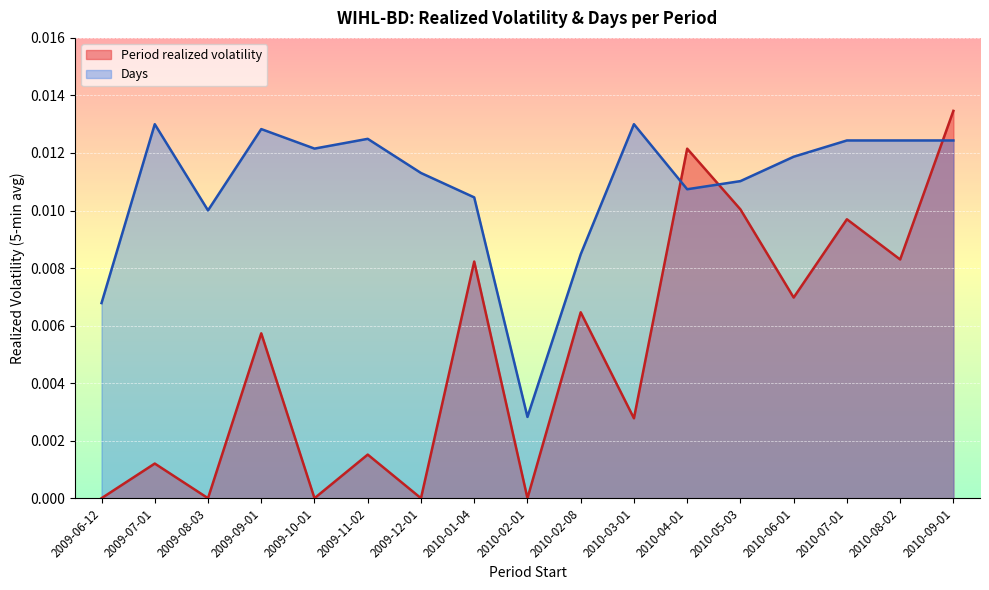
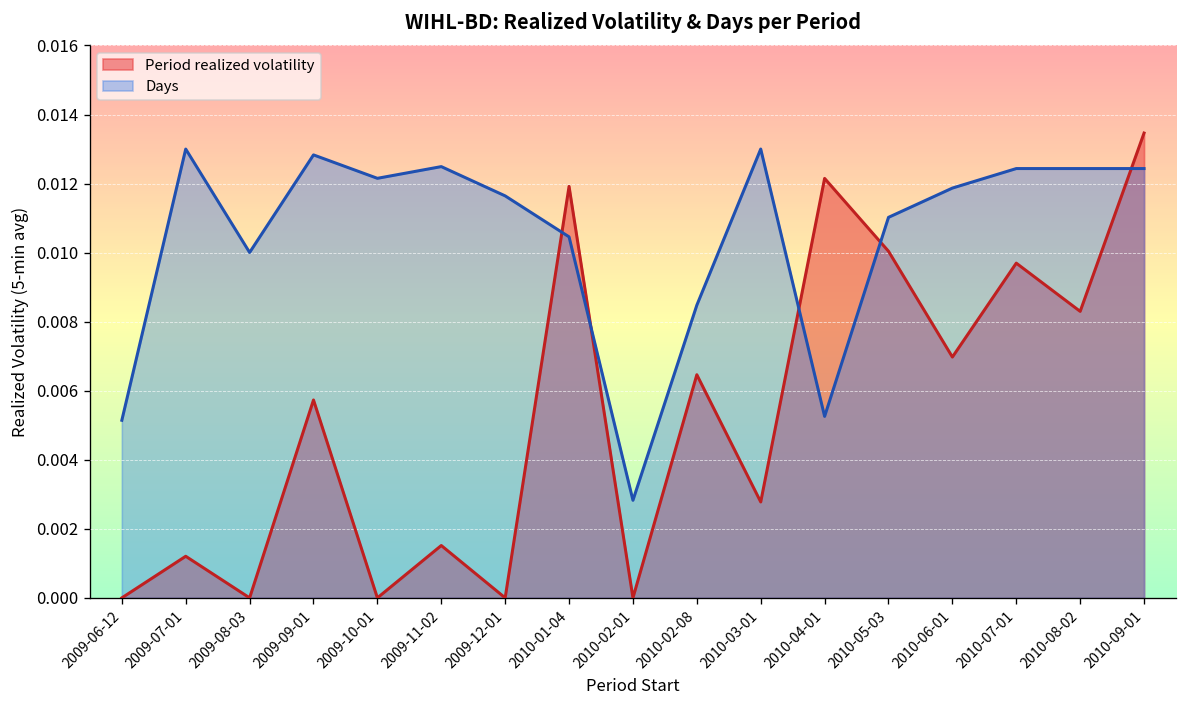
  {
    "Period realized volatility": {
      "2009-06-12": 0.0000,
      "2009-07-01": 0.0012,
      "2009-08-03": 0.0000,
      "2009-09-01": 0.0057,
      "2009-10-01": 0.0000,
      "2009-11-02": 0.0015,
      "2009-12-01": 0.0000,
-     "2010-01-04": 0.0082,
+     "2010-01-04": 0.0119,
      "2010-02-01": 0.0000,
      "2010-02-08": 0.0065,
      "2010-03-01": 0.0028,
      "2010-04-01": 0.0121,
      "2010-05-03": 0.0100,
      "2010-06-01": 0.0070,
      "2010-07-01": 0.0097,
      "2010-08-02": 0.0083,
      "2010-09-01": 0.0135
    },
    "Days": {
-     "2009-06-12": 0.0068,
+     "2009-06-12": 0.0051,
      "2009-07-01": 0.0130,
      "2009-08-03": 0.0100,
      "2009-09-01": 0.0128,
      "2009-10-01": 0.0122,
      "2009-11-02": 0.0125,
-     "2009-12-01": 0.0113,
+     "2009-12-01": 0.0116,
      "2010-01-04": 0.0105,
      "2010-02-01": 0.0028,
      "2010-02-08": 0.0085,
      "2010-03-01": 0.0130,
-     "2010-04-01": 0.0107,
+     "2010-04-01": 0.0053,
      "2010-05-03": 0.0110,
      "2010-06-01": 0.0119,
      "2010-07-01": 0.0124,
      "2010-08-02": 0.0124,
      "2010-09-01": 0.0124
    }
  }
